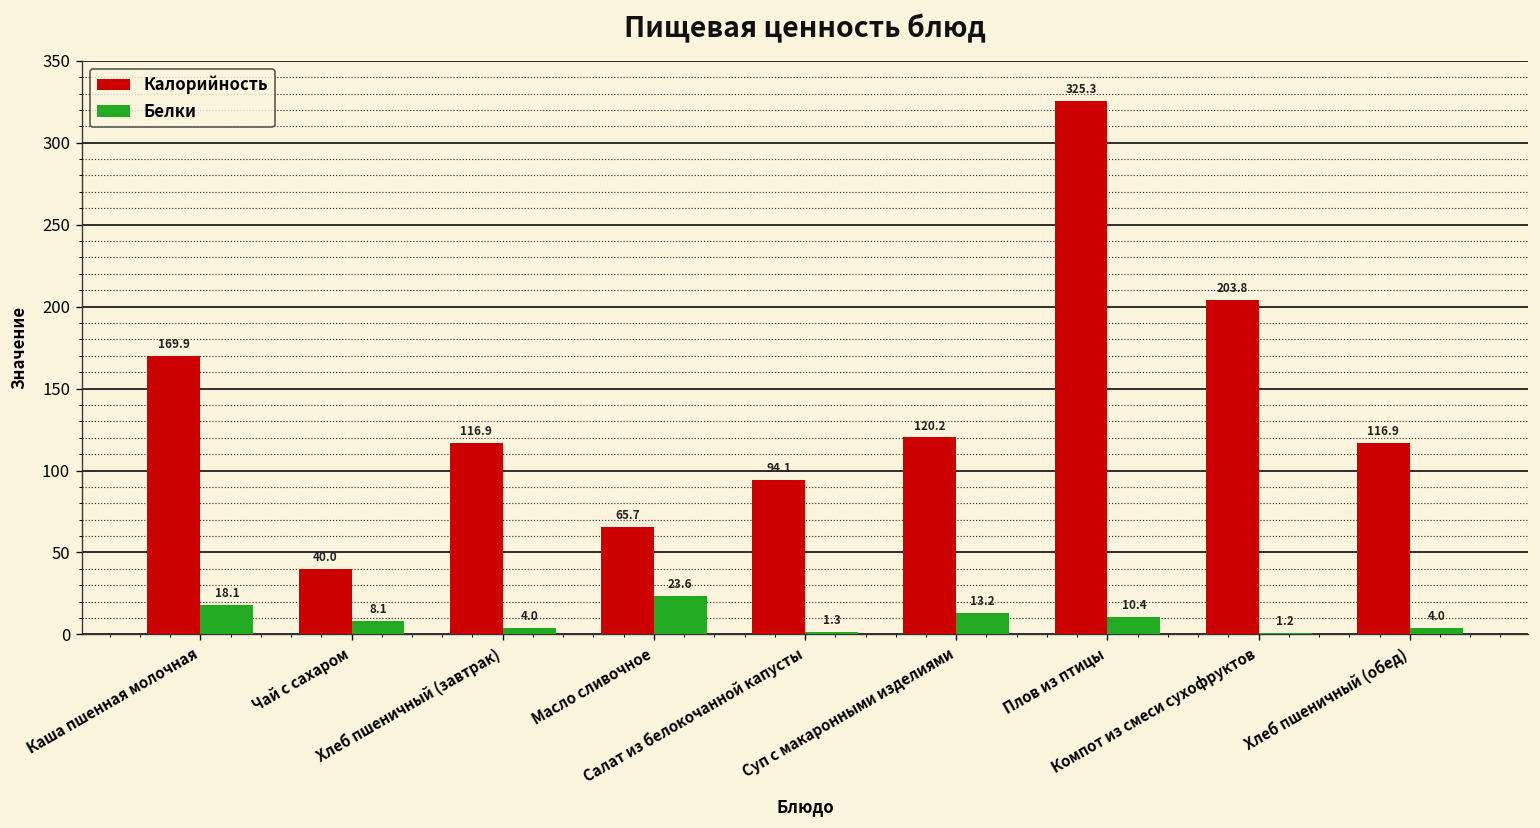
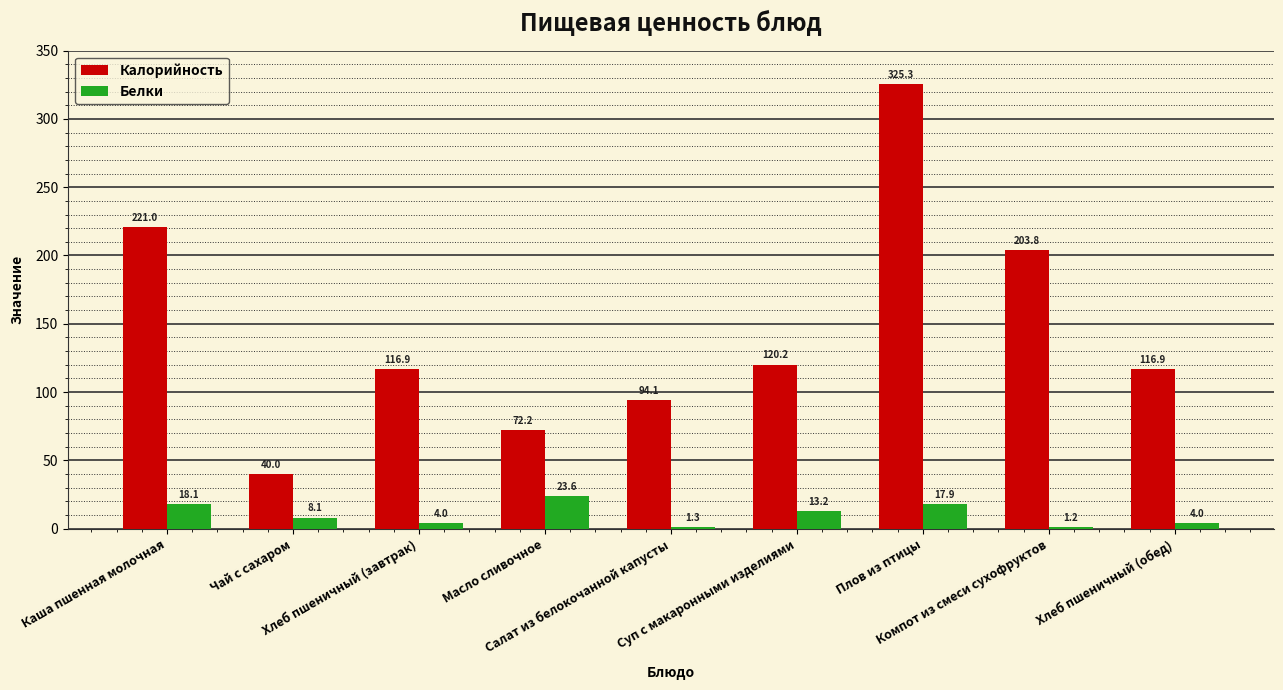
  {
    "Калорийность": {
-     "Каша пшенная молочная": 169.9,
+     "Каша пшенная молочная": 221.0,
      "Чай с сахаром": 40.0,
      "Хлеб пшеничный (завтрак)": 116.9,
-     "Масло сливочное": 65.7,
+     "Масло сливочное": 72.2,
      "Салат из белокочанной капусты": 94.1,
      "Суп с макаронными изделиями": 120.2,
      "Плов из птицы": 325.3,
      "Компот из смеси сухофруктов": 203.8,
      "Хлеб пшеничный (обед)": 116.9
    },
    "Белки": {
      "Каша пшенная молочная": 18.1,
      "Чай с сахаром": 8.1,
      "Хлеб пшеничный (завтрак)": 4.0,
      "Масло сливочное": 23.6,
      "Салат из белокочанной капусты": 1.3,
      "Суп с макаронными изделиями": 13.2,
-     "Плов из птицы": 10.4,
+     "Плов из птицы": 17.9,
      "Компот из смеси сухофруктов": 1.2,
      "Хлеб пшеничный (обед)": 4.0
    }
  }
